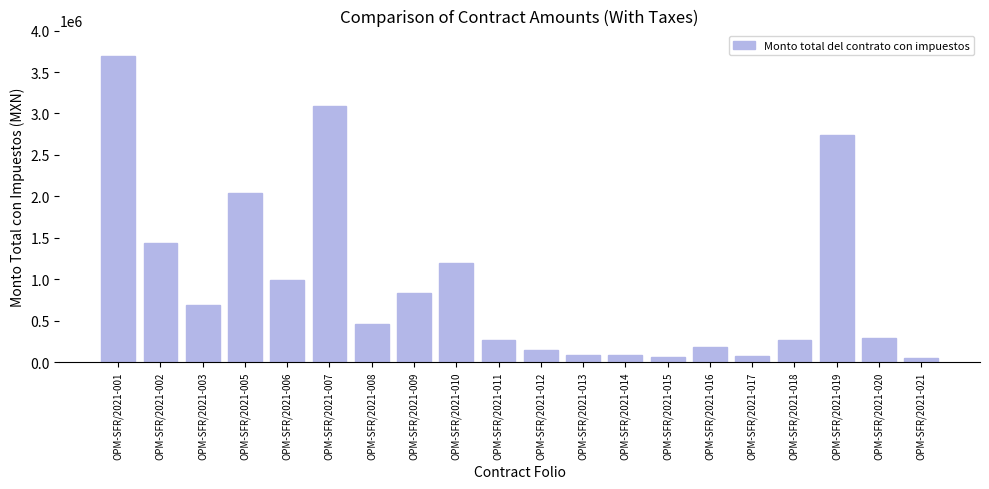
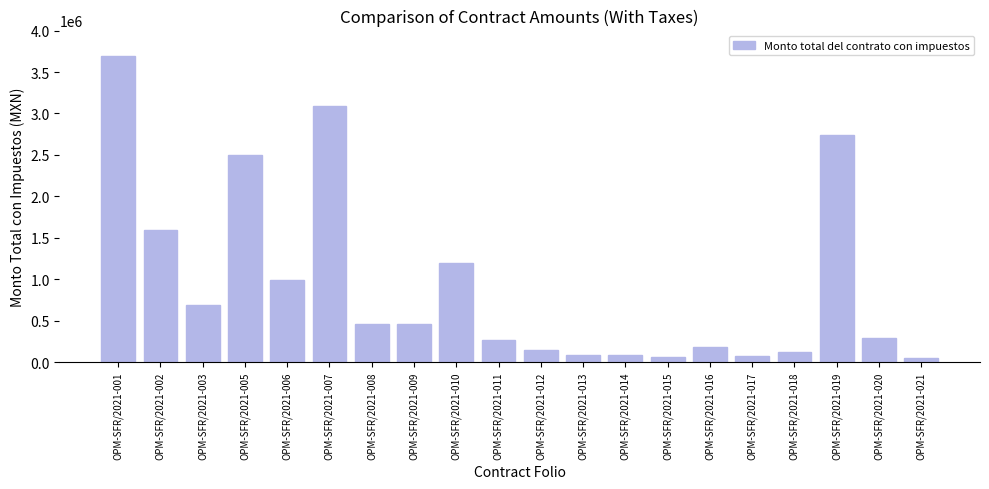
  {
    "OPM-SFR/2021-001": 3700000,
-   "OPM-SFR/2021-002": 1400000,
+   "OPM-SFR/2021-002": 1600000,
    "OPM-SFR/2021-003": 700000,
-   "OPM-SFR/2021-005": 2000000,
+   "OPM-SFR/2021-005": 2500000,
    "OPM-SFR/2021-006": 1000000,
    "OPM-SFR/2021-007": 3100000,
    "OPM-SFR/2021-008": 500000,
-   "OPM-SFR/2021-009": 800000,
+   "OPM-SFR/2021-009": 500000,
    "OPM-SFR/2021-010": 1200000,
    "OPM-SFR/2021-011": 300000,
    "OPM-SFR/2021-012": 100000,
    "OPM-SFR/2021-013": 100000,
    "OPM-SFR/2021-014": 100000,
    "OPM-SFR/2021-015": 100000,
    "OPM-SFR/2021-016": 200000,
    "OPM-SFR/2021-017": 100000,
-   "OPM-SFR/2021-018": 300000,
+   "OPM-SFR/2021-018": 100000,
    "OPM-SFR/2021-019": 2700000,
    "OPM-SFR/2021-020": 300000,
    "OPM-SFR/2021-021": 0
  }
